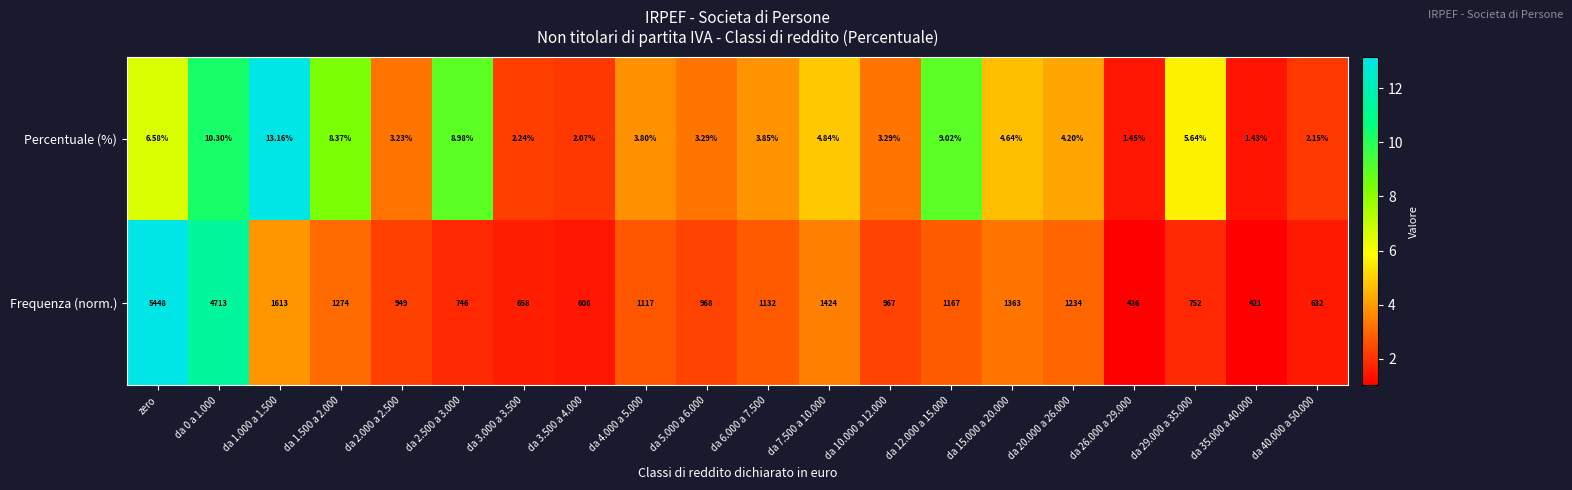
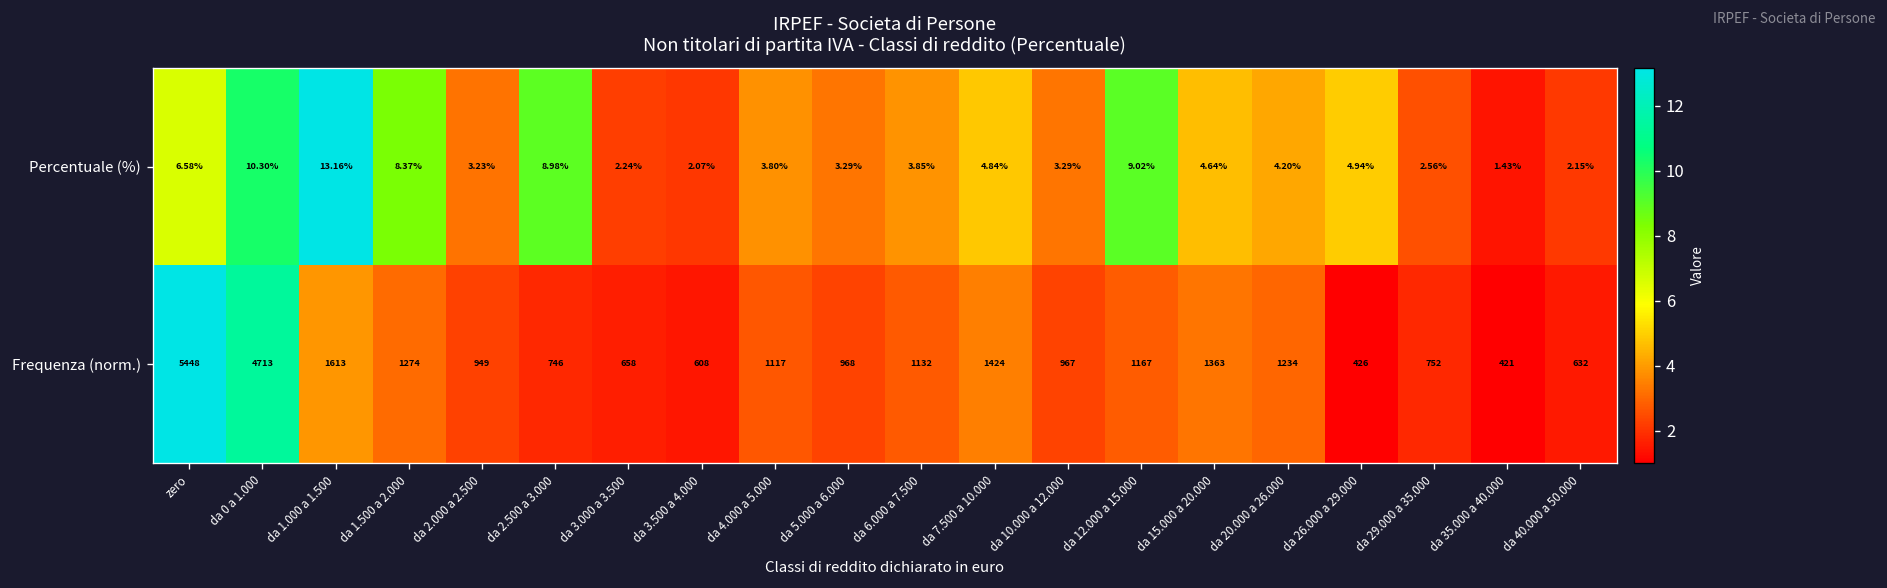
  {
    "Percentuale (%)": {
      "zero": "6.58%",
      "da 0 a 1.000": "10.30%",
      "da 1.000 a 1.500": "13.16%",
      "da 1.500 a 2.000": "8.37%",
      "da 2.000 a 2.500": "3.23%",
      "da 2.500 a 3.000": "8.98%",
      "da 3.000 a 3.500": "2.24%",
      "da 3.500 a 4.000": "2.07%",
      "da 4.000 a 5.000": "3.80%",
      "da 5.000 a 6.000": "3.29%",
      "da 6.000 a 7.500": "3.85%",
      "da 7.500 a 10.000": "4.84%",
      "da 10.000 a 12.000": "3.29%",
      "da 12.000 a 15.000": "9.02%",
      "da 15.000 a 20.000": "4.64%",
      "da 20.000 a 26.000": "4.20%",
-     "da 26.000 a 29.000": "1.45%",
-     "da 29.000 a 35.000": "5.64%",
+     "da 26.000 a 29.000": "4.94%",
+     "da 29.000 a 35.000": "2.56%",
      "da 35.000 a 40.000": "1.43%",
      "da 40.000 a 50.000": "2.15%"
    },
    "Frequenza (norm.)": {
      "zero": "5448",
      "da 0 a 1.000": "4713",
      "da 1.000 a 1.500": "1613",
      "da 1.500 a 2.000": "1274",
      "da 2.000 a 2.500": "949",
      "da 2.500 a 3.000": "746",
      "da 3.000 a 3.500": "658",
      "da 3.500 a 4.000": "608",
      "da 4.000 a 5.000": "1117",
      "da 5.000 a 6.000": "968",
      "da 6.000 a 7.500": "1132",
      "da 7.500 a 10.000": "1424",
      "da 10.000 a 12.000": "967",
      "da 12.000 a 15.000": "1167",
      "da 15.000 a 20.000": "1363",
      "da 20.000 a 26.000": "1234",
      "da 26.000 a 29.000": "426",
      "da 29.000 a 35.000": "752",
      "da 35.000 a 40.000": "421",
      "da 40.000 a 50.000": "632"
    }
  }
